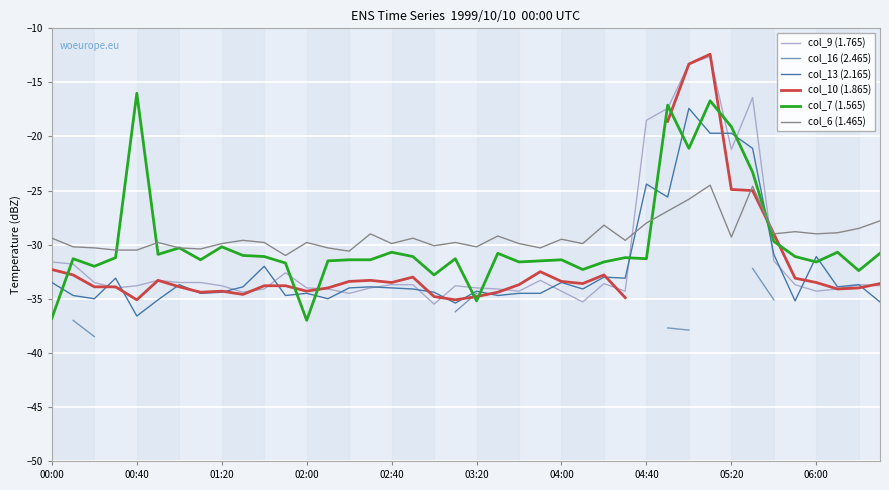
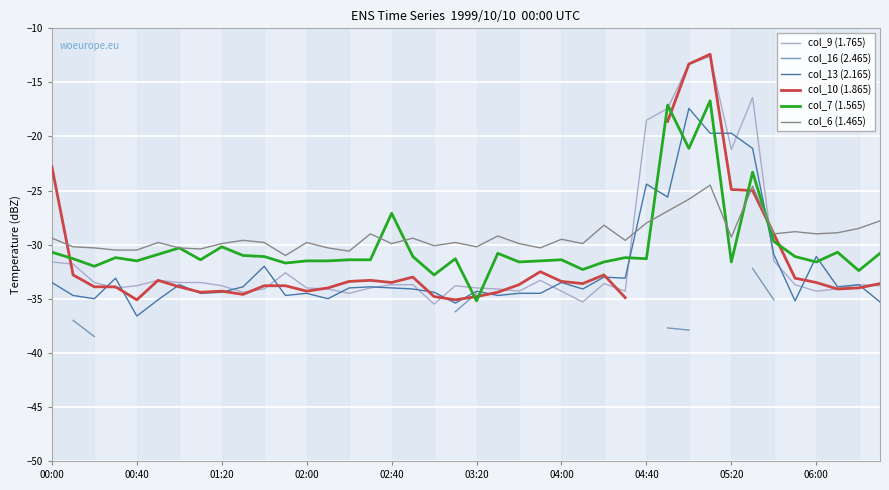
  {
    "col_13 (2.165)": {
      "00:00": -33.5,
      "00:40": -36.6,
      "02:40": -34.0,
      "04:40": -24.4,
      "05:20": -19.7,
      "06:00": -31.1
    },
    "col_10 (1.865)": {
-     "00:00": -32.3,
+     "00:00": -22.8,
      "00:40": -35.1,
      "03:20": -34.8,
      "05:20": -24.9,
      "06:00": -33.5
    },
    "col_7 (1.565)": {
-     "00:00": -36.8,
-     "00:40": -16.0,
+     "00:00": -30.7,
+     "00:40": -31.5,
      "01:20": -30.2,
-     "02:00": -37.0,
-     "02:40": -30.7,
+     "02:00": -31.5,
+     "02:40": -27.1,
      "03:20": -35.2,
      "04:00": -31.4,
      "04:40": -31.3,
-     "05:20": -19.1,
+     "05:20": -31.6,
      "06:00": -31.6
    }
  }
